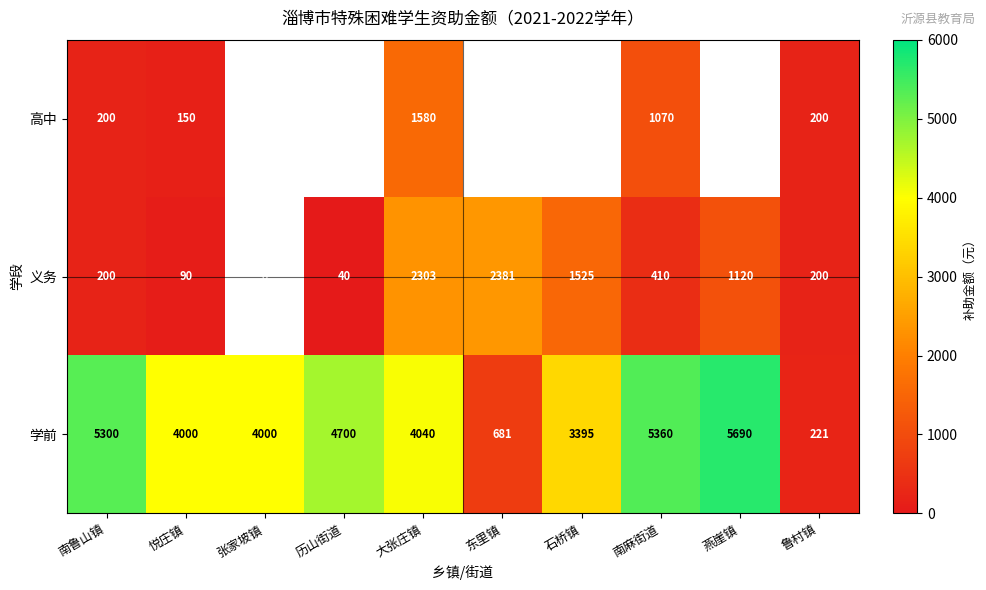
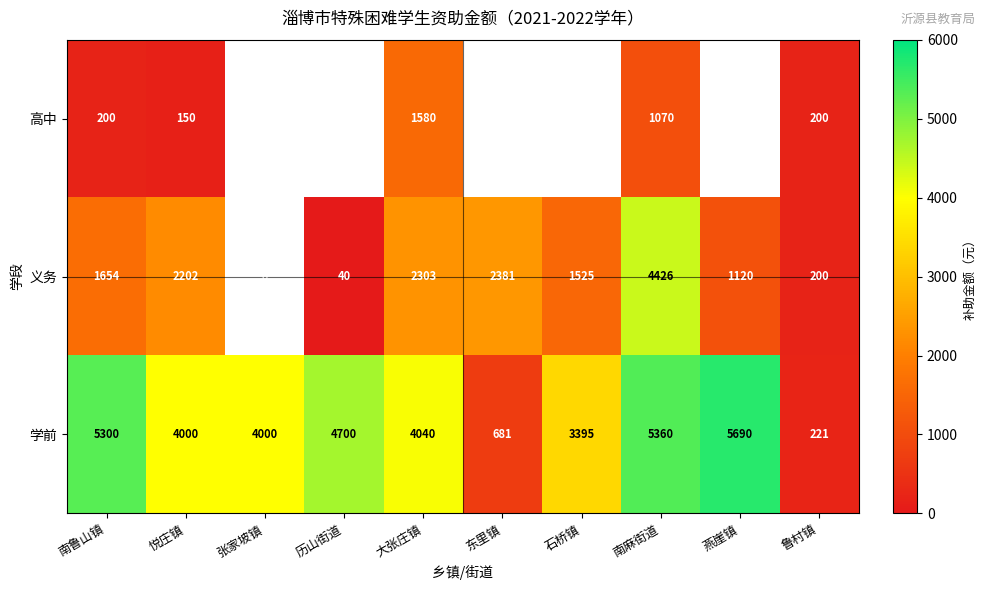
  {
    "高中": {
      "南鲁山镇": 200,
      "悦庄镇": 150,
      "大张庄镇": 1580,
      "南麻街道": 1070,
      "鲁村镇": 200
    },
    "义务": {
-     "南鲁山镇": 200,
-     "悦庄镇": 90,
+     "南鲁山镇": 1654,
+     "悦庄镇": 2202,
      "历山街道": 40,
      "大张庄镇": 2303,
      "东里镇": 2381,
      "石桥镇": 1525,
-     "南麻街道": 410,
+     "南麻街道": 4426,
      "燕崖镇": 1120,
      "鲁村镇": 200
    },
    "学前": {
      "南鲁山镇": 5300,
      "悦庄镇": 4000,
      "张家坡镇": 4000,
      "历山街道": 4700,
      "大张庄镇": 4040,
      "东里镇": 681,
      "石桥镇": 3395,
      "南麻街道": 5360,
      "燕崖镇": 5690,
      "鲁村镇": 221
    }
  }
